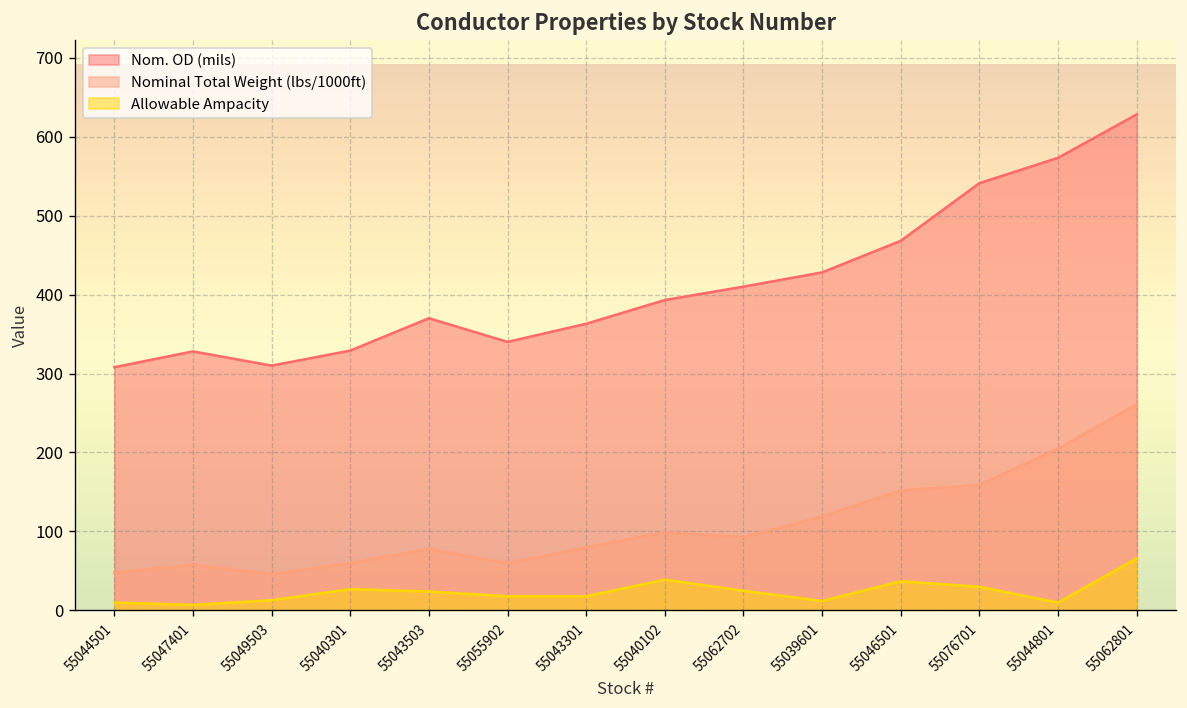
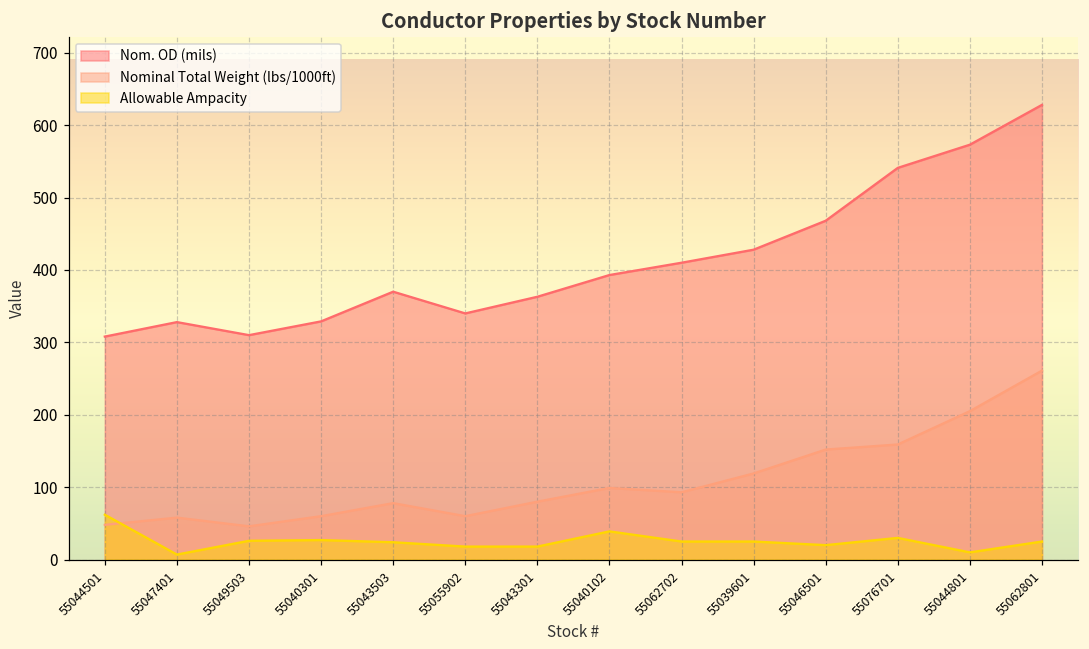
  {
    "Allowable Ampacity": {
-     "55044501": 10,
+     "55044501": 60,
      "55047401": 10,
-     "55049503": 10,
+     "55049503": 30,
      "55040301": 30,
      "55043503": 20,
      "55055902": 20,
      "55043301": 20,
      "55040102": 40,
      "55062702": 30,
-     "55039601": 10,
-     "55046501": 40,
+     "55039601": 30,
+     "55046501": 20,
      "55076701": 30,
      "55044801": 10,
-     "55062801": 70
+     "55062801": 30
    }
  }
